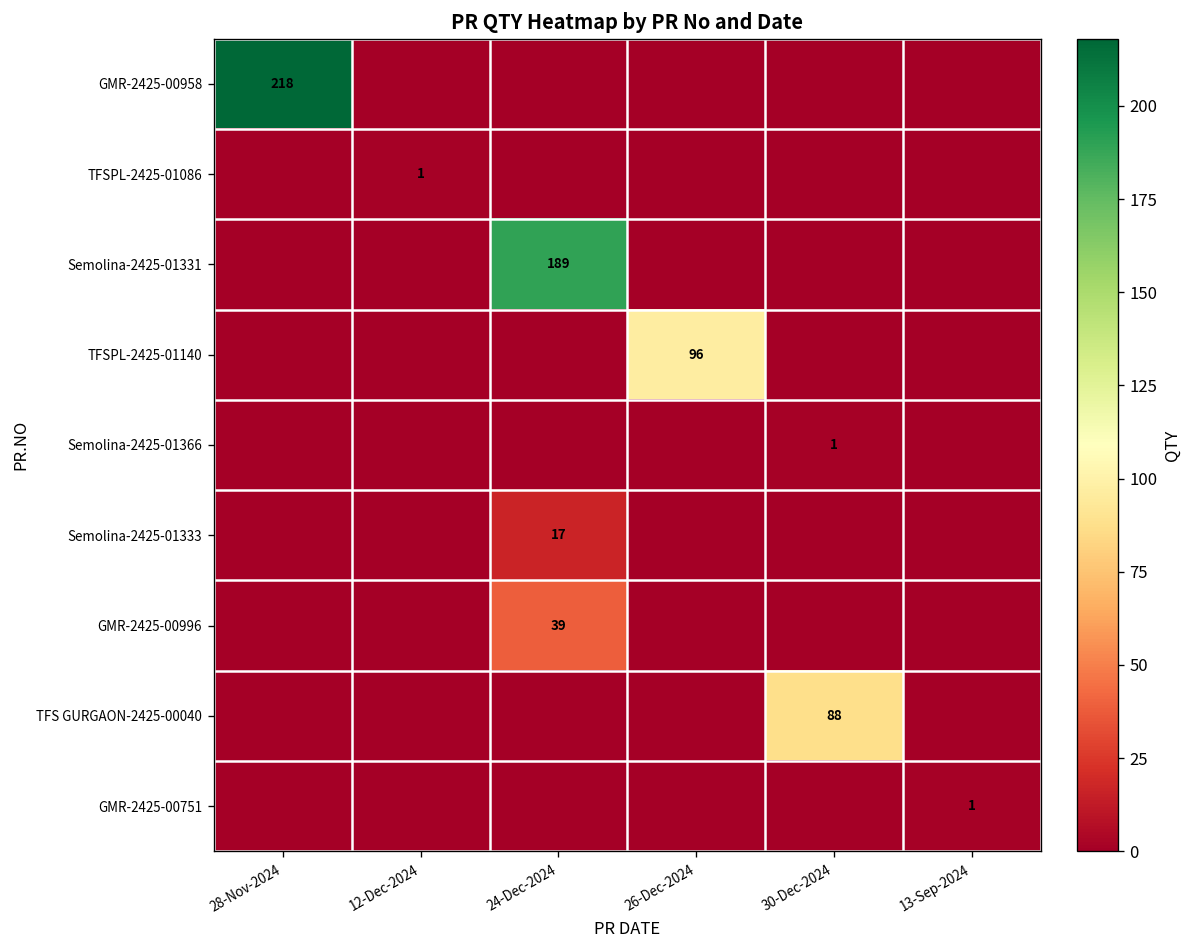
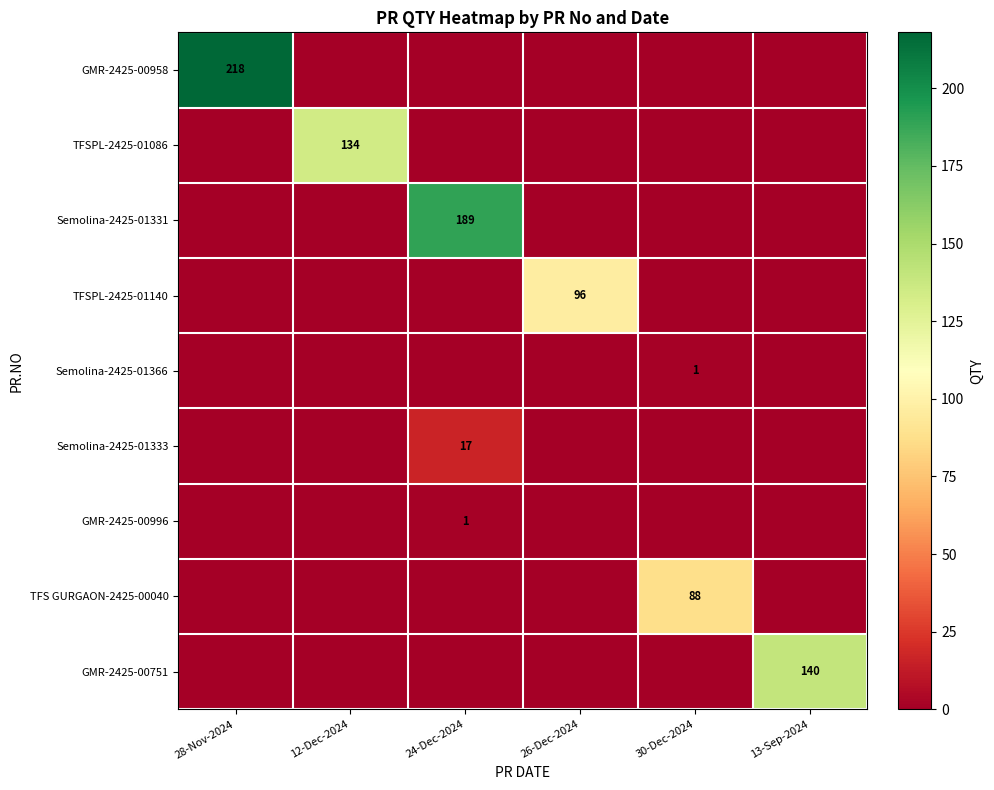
  {
    "GMR-2425-00958": {
      "28-Nov-2024": 218
    },
    "TFSPL-2425-01086": {
-     "12-Dec-2024": 1
+     "12-Dec-2024": 134
    },
    "Semolina-2425-01331": {
      "24-Dec-2024": 189
    },
    "TFSPL-2425-01140": {
      "26-Dec-2024": 96
    },
    "Semolina-2425-01366": {
      "30-Dec-2024": 1
    },
    "Semolina-2425-01333": {
      "24-Dec-2024": 17
    },
    "GMR-2425-00996": {
-     "24-Dec-2024": 39
+     "24-Dec-2024": 1
    },
    "TFS GURGAON-2425-00040": {
      "30-Dec-2024": 88
    },
    "GMR-2425-00751": {
-     "13-Sep-2024": 1
+     "13-Sep-2024": 140
    }
  }
